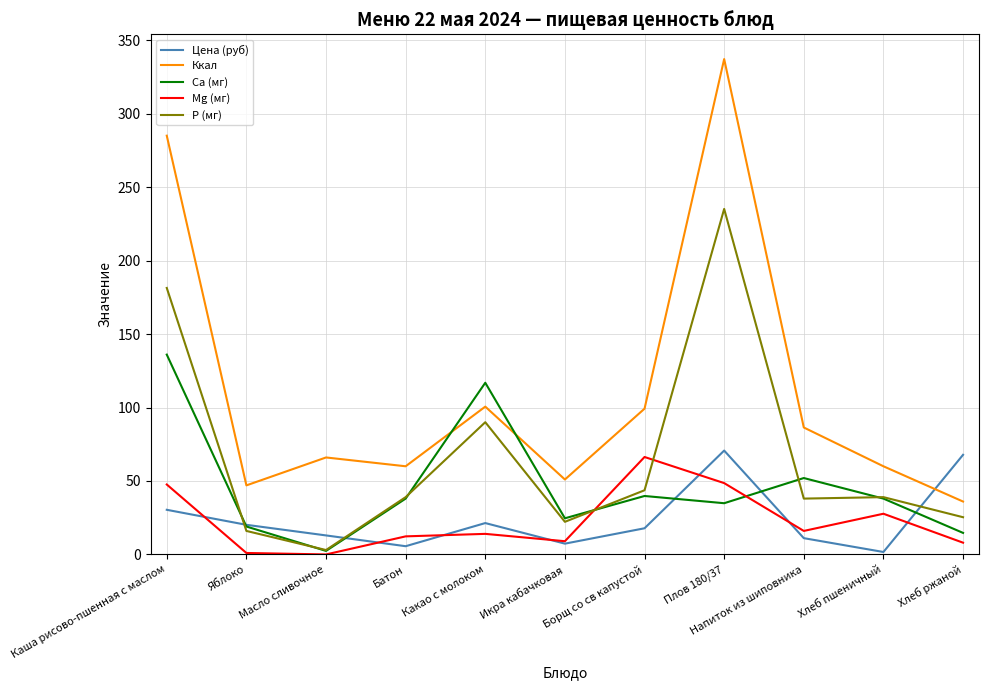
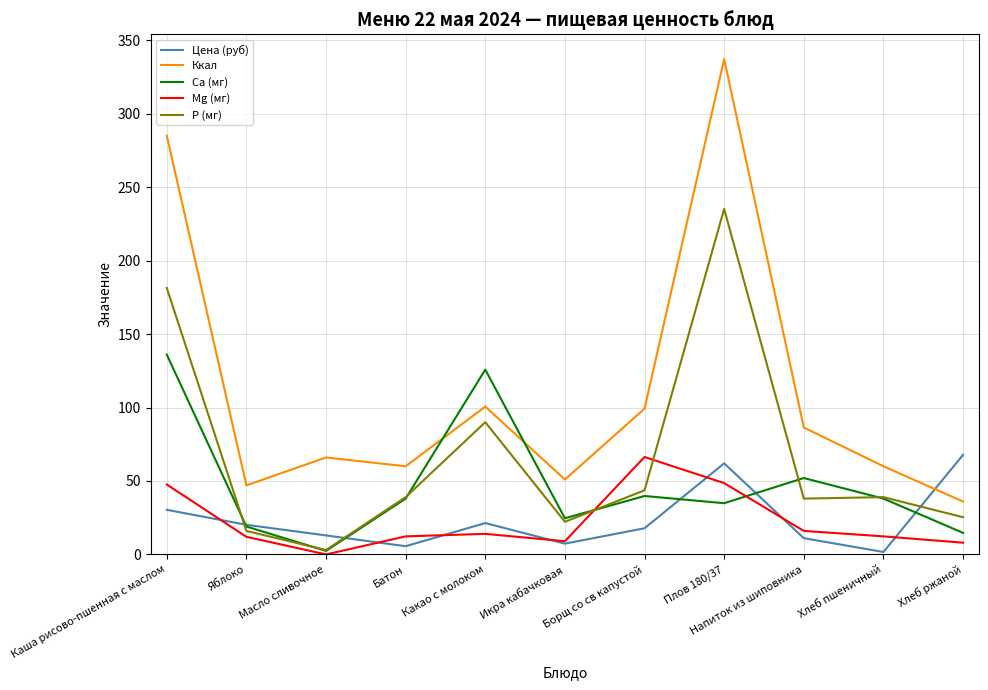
  {
    "Цена (руб)": {
      "Каша рисово-пшенная с маслом": 30,
      "Масло сливочное": 13,
      "Батон": 6,
      "Какао с молоком": 21,
      "Борщ со св капустой": 18,
-     "Плов 180/37": 71,
+     "Плов 180/37": 62,
      "Напиток из шиповника": 11,
      "Хлеб пшеничный": 2,
      "Хлеб ржаной": 68
    },
    "Ккал": {
      "Каша рисово-пшенная с маслом": 285,
      "Яблоко": 47,
      "Масло сливочное": 66,
      "Батон": 60,
      "Какао с молоком": 101,
      "Икра кабачковая": 51,
      "Борщ со св капустой": 99,
      "Плов 180/37": 337,
      "Напиток из шиповника": 86,
      "Хлеб пшеничный": 60,
      "Хлеб ржаной": 36
    },
    "Ca (мг)": {
      "Каша рисово-пшенная с маслом": 136,
-     "Какао с молоком": 117,
+     "Какао с молоком": 126,
      "Икра кабачковая": 25,
      "Борщ со св капустой": 40,
      "Плов 180/37": 35,
      "Напиток из шиповника": 52,
      "Хлеб ржаной": 15
    },
    "Mg (мг)": {
      "Каша рисово-пшенная с маслом": 48,
-     "Яблоко": 1,
+     "Яблоко": 12,
      "Масло сливочное": 0,
      "Батон": 12,
      "Какао с молоком": 14,
      "Борщ со св капустой": 66,
      "Плов 180/37": 49,
      "Напиток из шиповника": 16,
-     "Хлеб пшеничный": 28,
+     "Хлеб пшеничный": 12,
      "Хлеб ржаной": 8
    },
    "P (мг)": {
      "Каша рисово-пшенная с маслом": 181,
      "Яблоко": 16,
      "Какао с молоком": 90,
      "Икра кабачковая": 22,
      "Борщ со св капустой": 44,
      "Плов 180/37": 235,
      "Напиток из шиповника": 38,
      "Хлеб ржаной": 25
    }
  }
